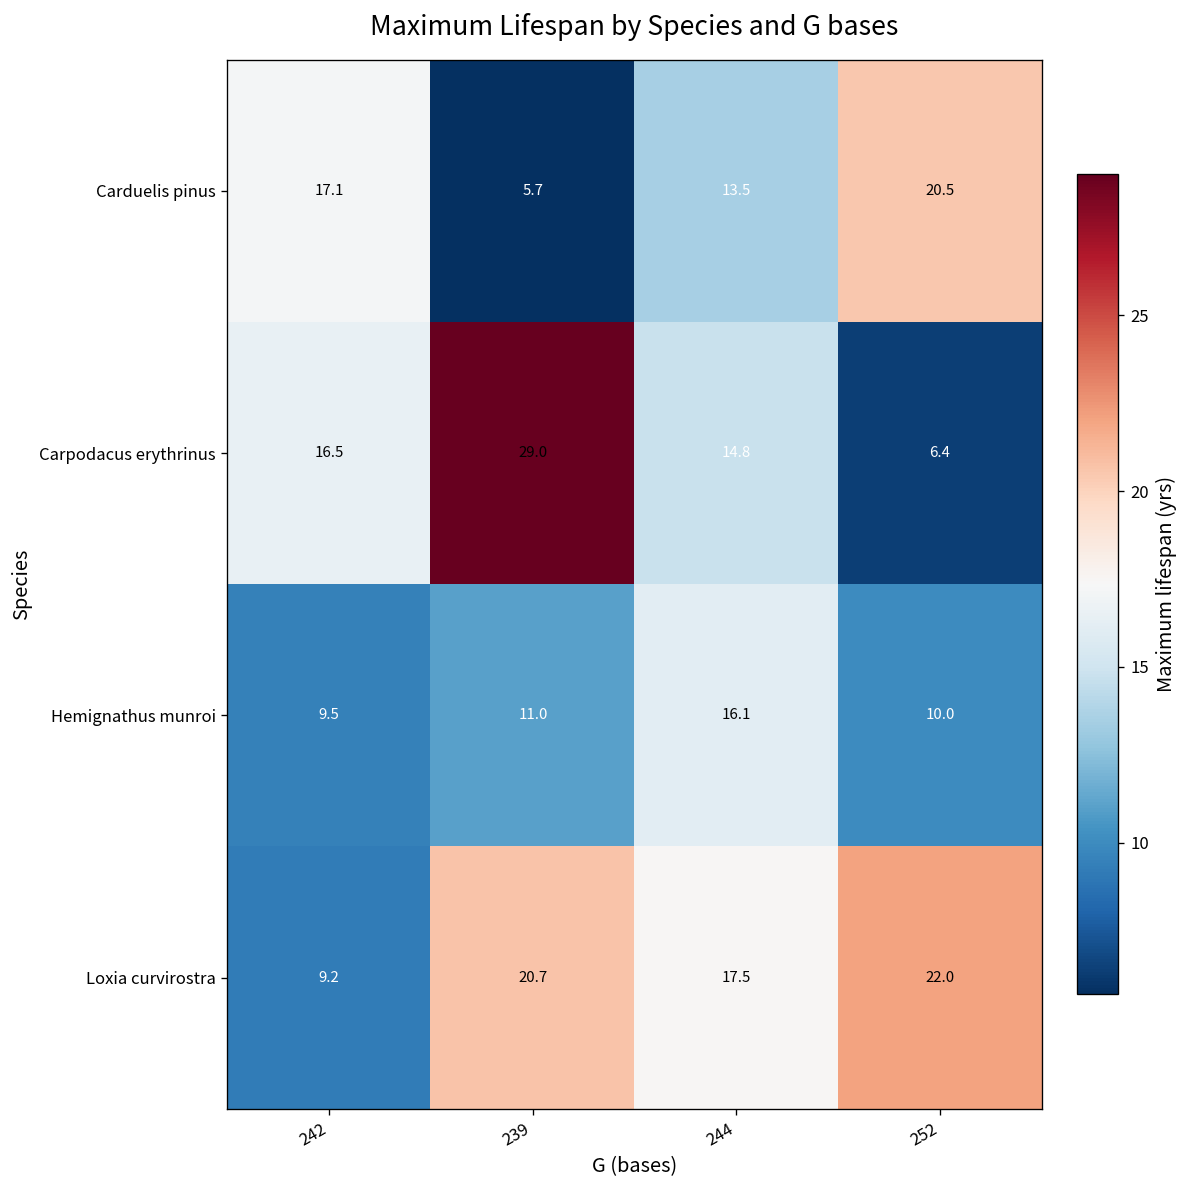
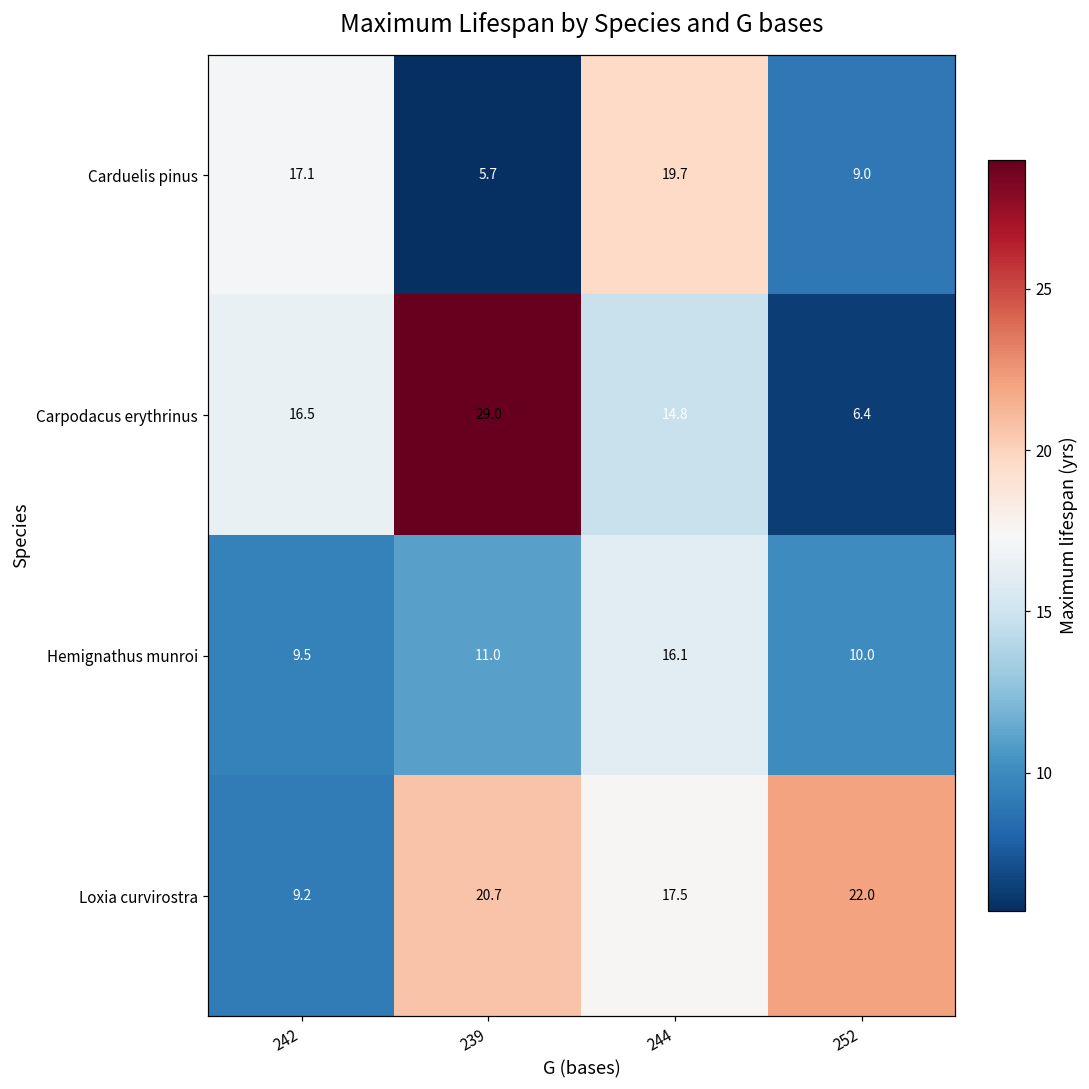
  {
    "Carduelis pinus": {
      "242": 17.1,
      "239": 5.7,
-     "244": 13.5,
-     "252": 20.5
+     "244": 19.7,
+     "252": 9.0
    },
    "Carpodacus erythrinus": {
      "242": 16.5,
      "239": 29.0,
      "244": 14.8,
      "252": 6.4
    },
    "Hemignathus munroi": {
      "242": 9.5,
      "239": 11.0,
      "244": 16.1,
      "252": 10.0
    },
    "Loxia curvirostra": {
      "242": 9.2,
      "239": 20.7,
      "244": 17.5,
      "252": 22.0
    }
  }
